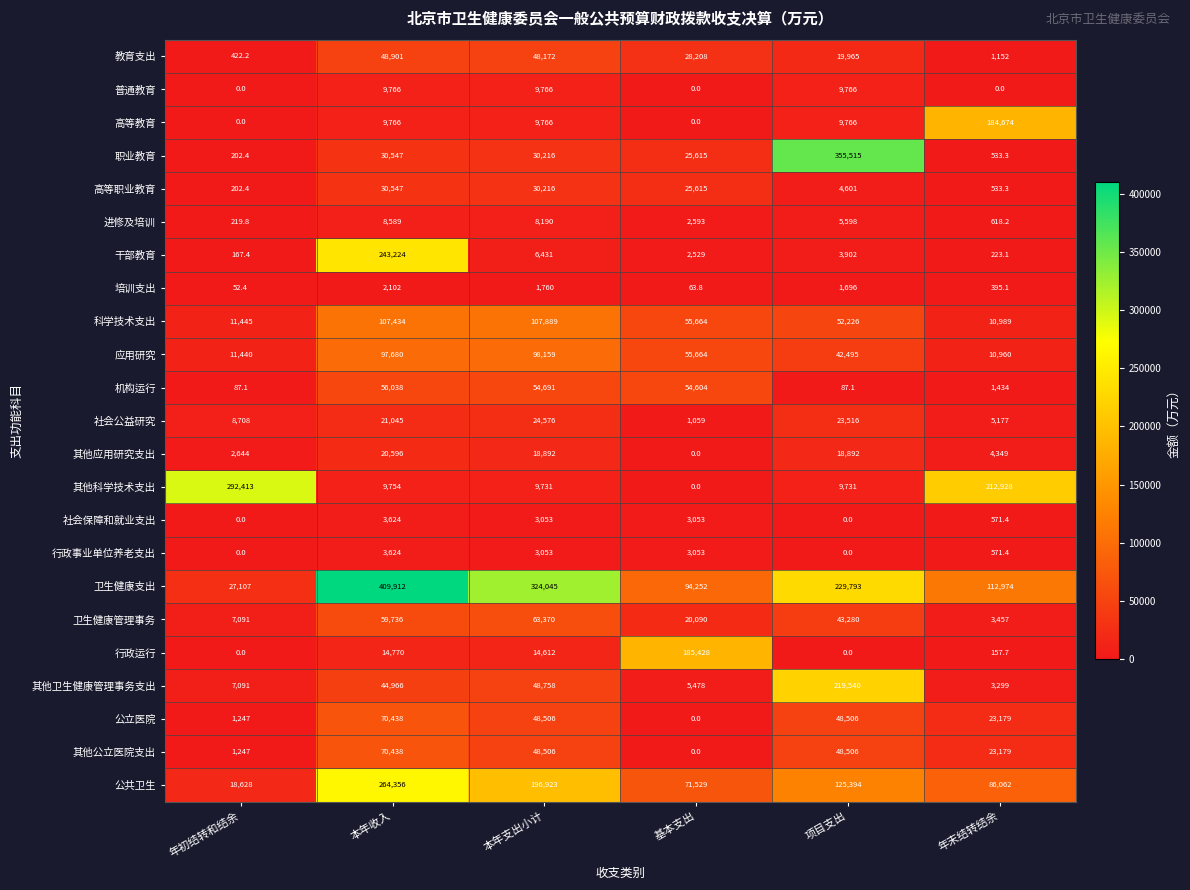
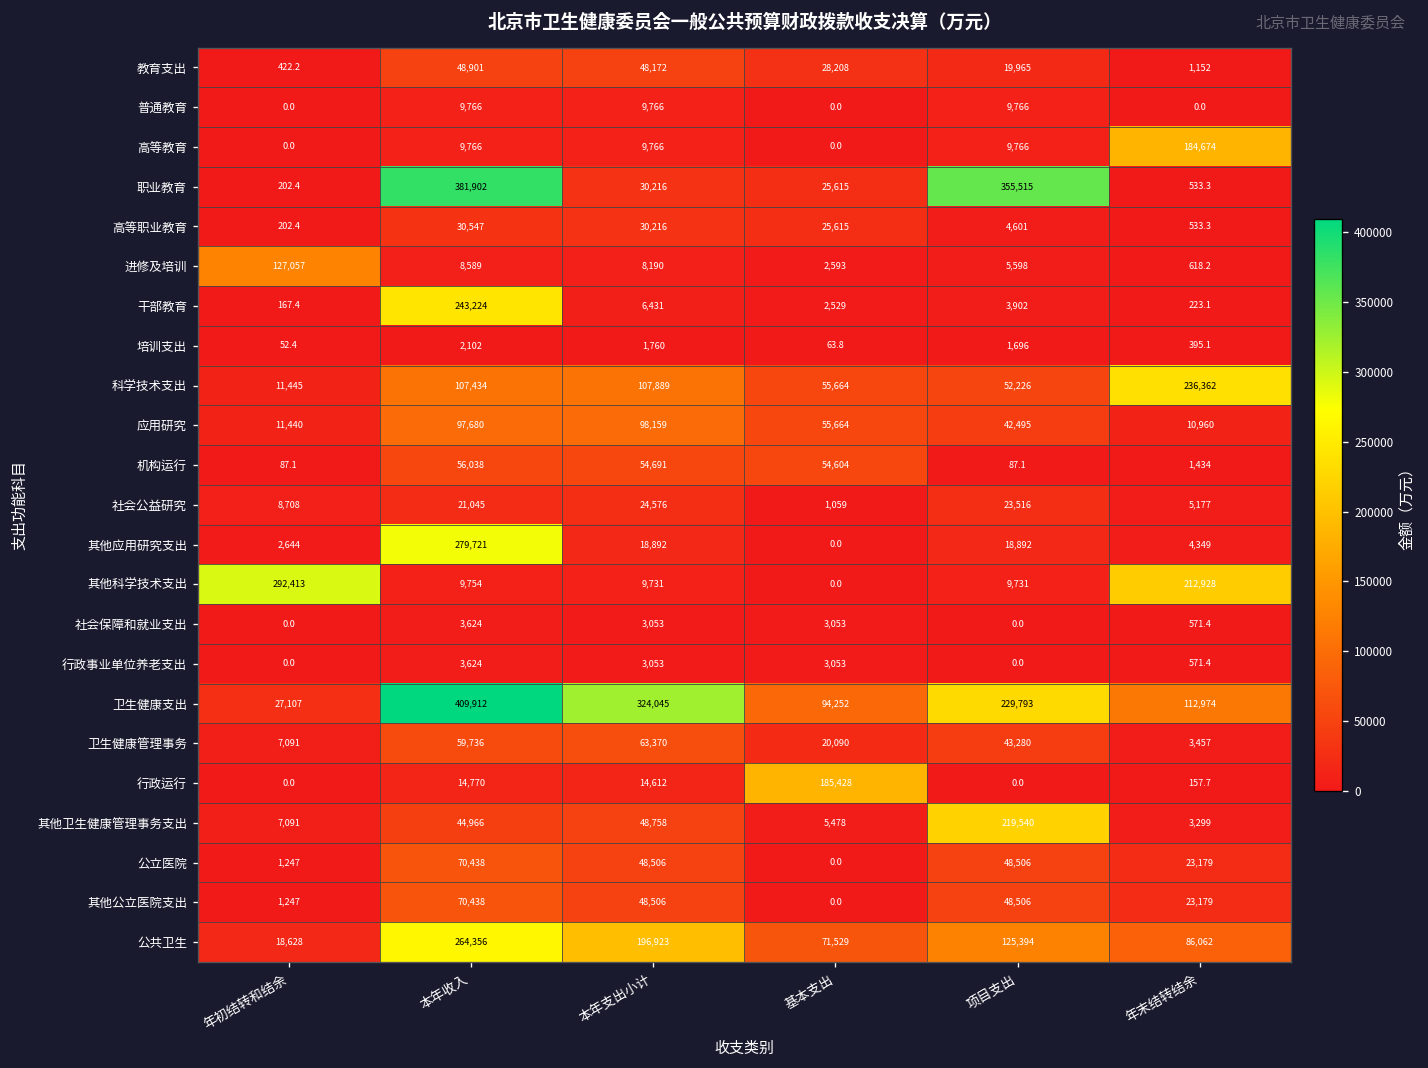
  {
    "教育支出": {
      "年初结转和结余": "422.2",
      "本年收入": "48,901",
      "本年支出小计": "48,172",
      "基本支出": "28,208",
      "项目支出": "19,965",
      "年末结转结余": "1,152"
    },
    "普通教育": {
      "年初结转和结余": "0.0",
      "本年收入": "9,766",
      "本年支出小计": "9,766",
      "基本支出": "0.0",
      "项目支出": "9,766",
      "年末结转结余": "0.0"
    },
    "高等教育": {
      "年初结转和结余": "0.0",
      "本年收入": "9,766",
      "本年支出小计": "9,766",
      "基本支出": "0.0",
      "项目支出": "9,766",
      "年末结转结余": "184,674"
    },
    "职业教育": {
      "年初结转和结余": "202.4",
-     "本年收入": "30,547",
+     "本年收入": "381,902",
      "本年支出小计": "30,216",
      "基本支出": "25,615",
      "项目支出": "355,515",
      "年末结转结余": "533.3"
    },
    "高等职业教育": {
      "年初结转和结余": "202.4",
      "本年收入": "30,547",
      "本年支出小计": "30,216",
      "基本支出": "25,615",
      "项目支出": "4,601",
      "年末结转结余": "533.3"
    },
    "进修及培训": {
-     "年初结转和结余": "219.8",
+     "年初结转和结余": "127,057",
      "本年收入": "8,589",
      "本年支出小计": "8,190",
      "基本支出": "2,593",
      "项目支出": "5,598",
      "年末结转结余": "618.2"
    },
    "干部教育": {
      "年初结转和结余": "167.4",
      "本年收入": "243,224",
      "本年支出小计": "6,431",
      "基本支出": "2,529",
      "项目支出": "3,902",
      "年末结转结余": "223.1"
    },
    "培训支出": {
      "年初结转和结余": "52.4",
      "本年收入": "2,102",
      "本年支出小计": "1,760",
      "基本支出": "63.8",
      "项目支出": "1,696",
      "年末结转结余": "395.1"
    },
    "科学技术支出": {
      "年初结转和结余": "11,445",
      "本年收入": "107,434",
      "本年支出小计": "107,889",
      "基本支出": "55,664",
      "项目支出": "52,226",
-     "年末结转结余": "10,989"
+     "年末结转结余": "236,362"
    },
    "应用研究": {
      "年初结转和结余": "11,440",
      "本年收入": "97,680",
      "本年支出小计": "98,159",
      "基本支出": "55,664",
      "项目支出": "42,495",
      "年末结转结余": "10,960"
    },
    "机构运行": {
      "年初结转和结余": "87.1",
      "本年收入": "56,038",
      "本年支出小计": "54,691",
      "基本支出": "54,604",
      "项目支出": "87.1",
      "年末结转结余": "1,434"
    },
    "社会公益研究": {
      "年初结转和结余": "8,708",
      "本年收入": "21,045",
      "本年支出小计": "24,576",
      "基本支出": "1,059",
      "项目支出": "23,516",
      "年末结转结余": "5,177"
    },
    "其他应用研究支出": {
      "年初结转和结余": "2,644",
-     "本年收入": "20,596",
+     "本年收入": "279,721",
      "本年支出小计": "18,892",
      "基本支出": "0.0",
      "项目支出": "18,892",
      "年末结转结余": "4,349"
    },
    "其他科学技术支出": {
      "年初结转和结余": "292,413",
      "本年收入": "9,754",
      "本年支出小计": "9,731",
      "基本支出": "0.0",
      "项目支出": "9,731",
      "年末结转结余": "212,928"
    },
    "社会保障和就业支出": {
      "年初结转和结余": "0.0",
      "本年收入": "3,624",
      "本年支出小计": "3,053",
      "基本支出": "3,053",
      "项目支出": "0.0",
      "年末结转结余": "571.4"
    },
    "行政事业单位养老支出": {
      "年初结转和结余": "0.0",
      "本年收入": "3,624",
      "本年支出小计": "3,053",
      "基本支出": "3,053",
      "项目支出": "0.0",
      "年末结转结余": "571.4"
    },
    "卫生健康支出": {
      "年初结转和结余": "27,107",
      "本年收入": "409,912",
      "本年支出小计": "324,045",
      "基本支出": "94,252",
      "项目支出": "229,793",
      "年末结转结余": "112,974"
    },
    "卫生健康管理事务": {
      "年初结转和结余": "7,091",
      "本年收入": "59,736",
      "本年支出小计": "63,370",
      "基本支出": "20,090",
      "项目支出": "43,280",
      "年末结转结余": "3,457"
    },
    "行政运行": {
      "年初结转和结余": "0.0",
      "本年收入": "14,770",
      "本年支出小计": "14,612",
      "基本支出": "185,428",
      "项目支出": "0.0",
      "年末结转结余": "157.7"
    },
    "其他卫生健康管理事务支出": {
      "年初结转和结余": "7,091",
      "本年收入": "44,966",
      "本年支出小计": "48,758",
      "基本支出": "5,478",
      "项目支出": "219,540",
      "年末结转结余": "3,299"
    },
    "公立医院": {
      "年初结转和结余": "1,247",
      "本年收入": "70,438",
      "本年支出小计": "48,506",
      "基本支出": "0.0",
      "项目支出": "48,506",
      "年末结转结余": "23,179"
    },
    "其他公立医院支出": {
      "年初结转和结余": "1,247",
      "本年收入": "70,438",
      "本年支出小计": "48,506",
      "基本支出": "0.0",
      "项目支出": "48,506",
      "年末结转结余": "23,179"
    },
    "公共卫生": {
      "年初结转和结余": "18,628",
      "本年收入": "264,356",
      "本年支出小计": "196,923",
      "基本支出": "71,529",
      "项目支出": "125,394",
      "年末结转结余": "86,062"
    }
  }
